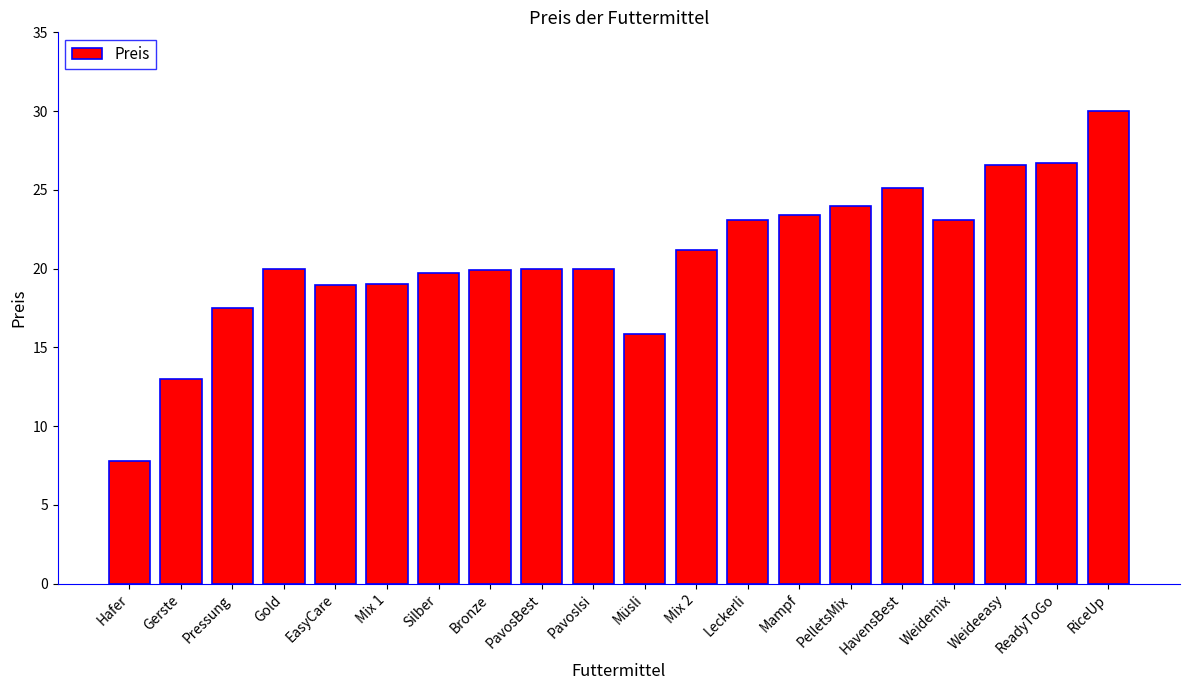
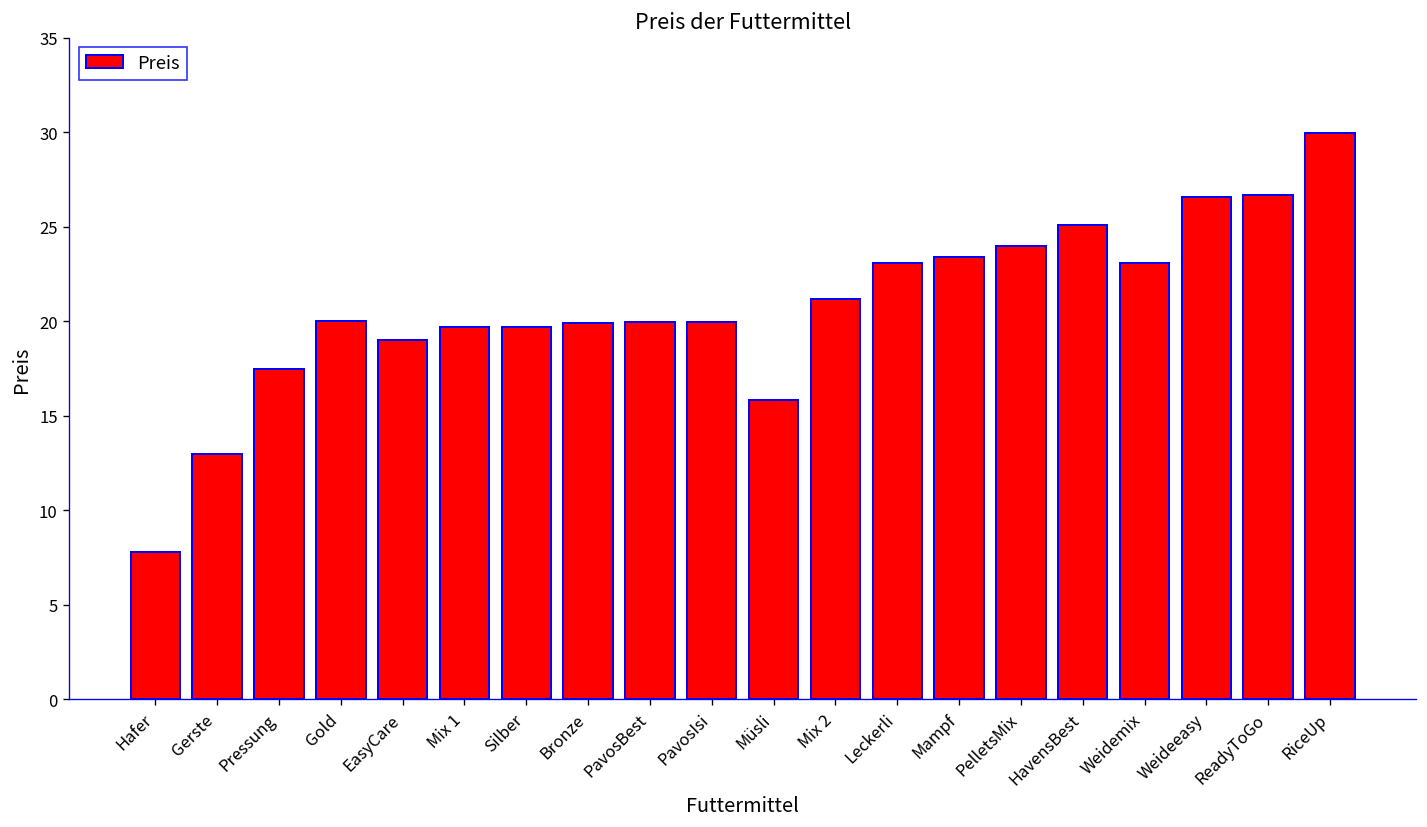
  {
    "Hafer": 7.8,
    "Gerste": 13.0,
    "Pressung": 17.5,
    "Gold": 20.0,
    "EasyCare": 19.0,
-   "Mix 1": 19.0,
+   "Mix 1": 19.7,
    "Silber": 19.7,
    "Bronze": 19.9,
    "PavosBest": 20.0,
    "PavosIsi": 20.0,
    "Müsli": 15.9,
    "Mix 2": 21.2,
    "Leckerli": 23.1,
    "Mampf": 23.4,
    "PelletsMix": 24.0,
    "HavensBest": 25.1,
    "Weidemix": 23.1,
    "Weideeasy": 26.6,
    "ReadyToGo": 26.7,
    "RiceUp": 30.0
  }
